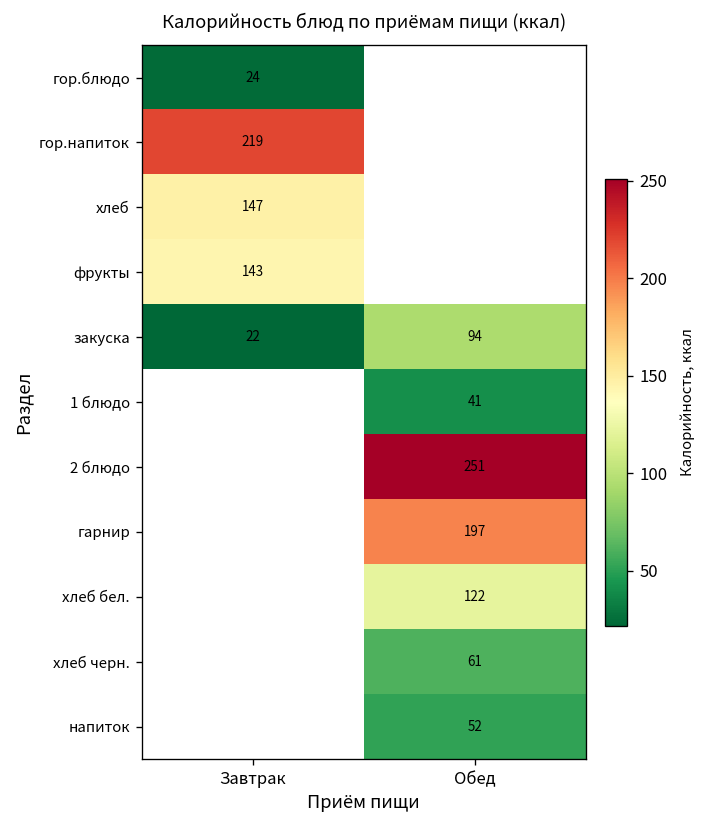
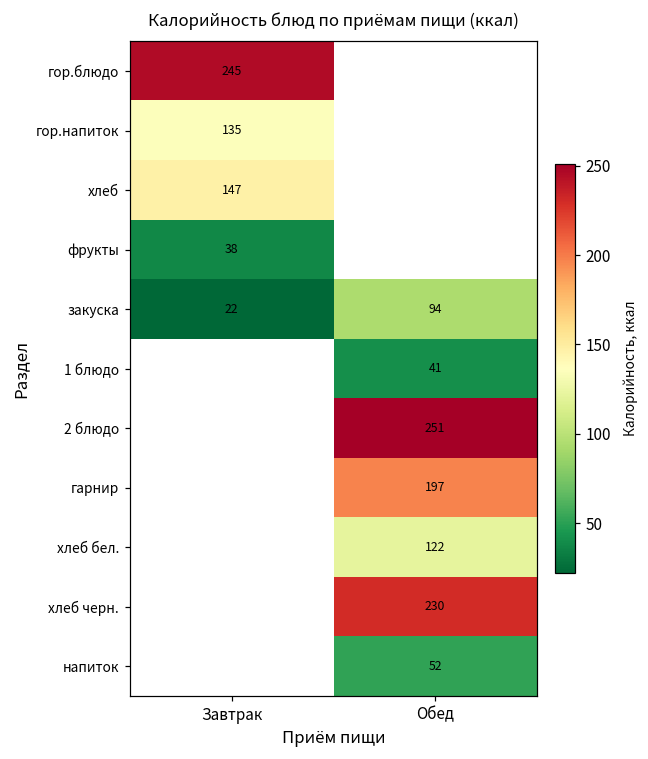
  {
    "гор.блюдо": {
-     "Завтрак": 24
+     "Завтрак": 245
    },
    "гор.напиток": {
-     "Завтрак": 219
+     "Завтрак": 135
    },
    "хлеб": {
      "Завтрак": 147
    },
    "фрукты": {
-     "Завтрак": 143
+     "Завтрак": 38
    },
    "закуска": {
      "Завтрак": 22,
      "Обед": 94
    },
    "1 блюдо": {
      "Обед": 41
    },
    "2 блюдо": {
      "Обед": 251
    },
    "гарнир": {
      "Обед": 197
    },
    "хлеб бел.": {
      "Обед": 122
    },
    "хлеб черн.": {
-     "Обед": 61
+     "Обед": 230
    },
    "напиток": {
      "Обед": 52
    }
  }
